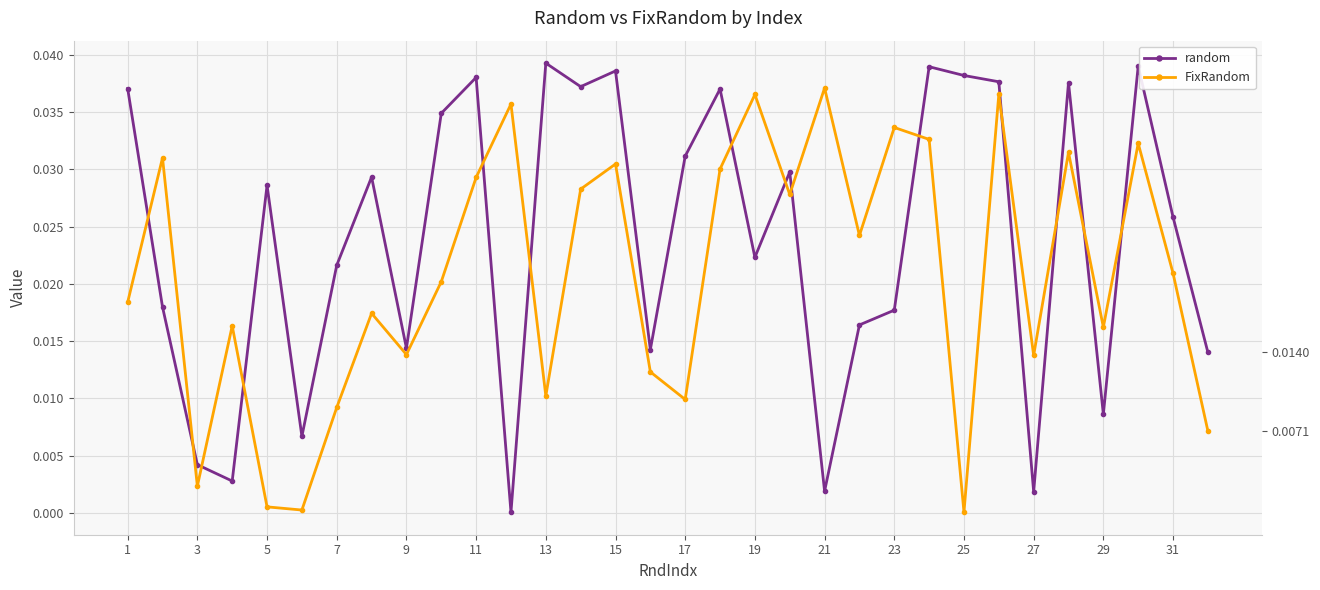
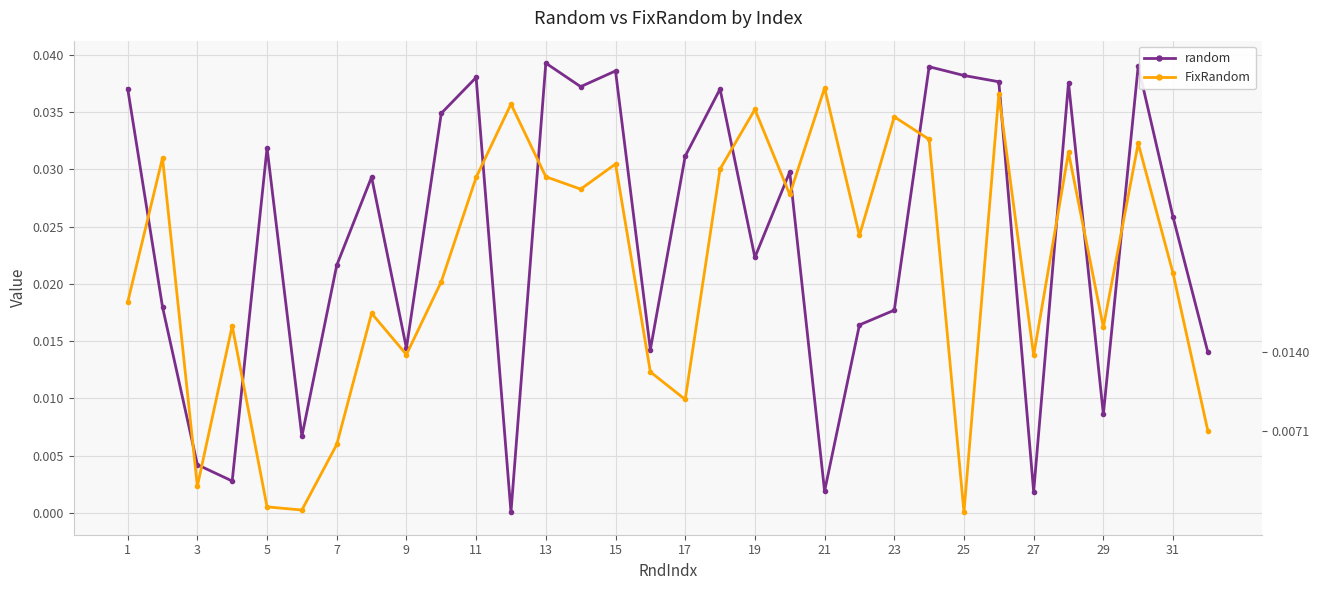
  {
    "random": {
      "1": 0.0371,
      "3": 0.0042,
-     "5": 0.0286,
+     "5": 0.0319,
      "7": 0.0216,
      "9": 0.0144,
      "11": 0.0380,
      "13": 0.0393,
      "15": 0.0386,
      "17": 0.0311,
      "19": 0.0223,
      "21": 0.0019,
      "23": 0.0177,
      "25": 0.0382,
      "27": 0.0018,
      "29": 0.0086,
      "31": 0.0258
    },
    "FixRandom": {
      "1": 0.0184,
      "3": 0.0023,
      "5": 0.0005,
-     "7": 0.0092,
+     "7": 0.0060,
      "9": 0.0138,
      "11": 0.0293,
-     "13": 0.0102,
+     "13": 0.0294,
      "15": 0.0305,
      "17": 0.0099,
-     "19": 0.0365,
+     "19": 0.0352,
      "21": 0.0371,
-     "23": 0.0337,
+     "23": 0.0346,
      "25": 0.0001,
      "27": 0.0138,
      "29": 0.0162,
      "31": 0.0209
    }
  }
